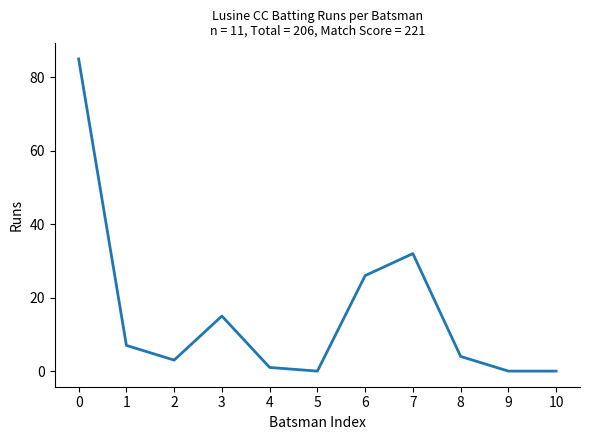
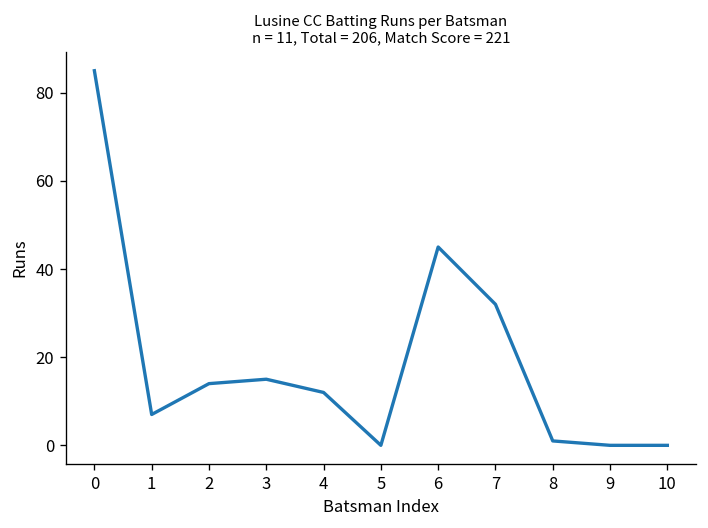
  {
    "0": 85,
    "1": 7,
-   "2": 3,
+   "2": 14,
    "3": 15,
-   "4": 1,
+   "4": 12,
    "5": 0,
-   "6": 26,
+   "6": 45,
    "7": 32,
-   "8": 4,
+   "8": 1,
    "9": 0,
    "10": 0
  }
